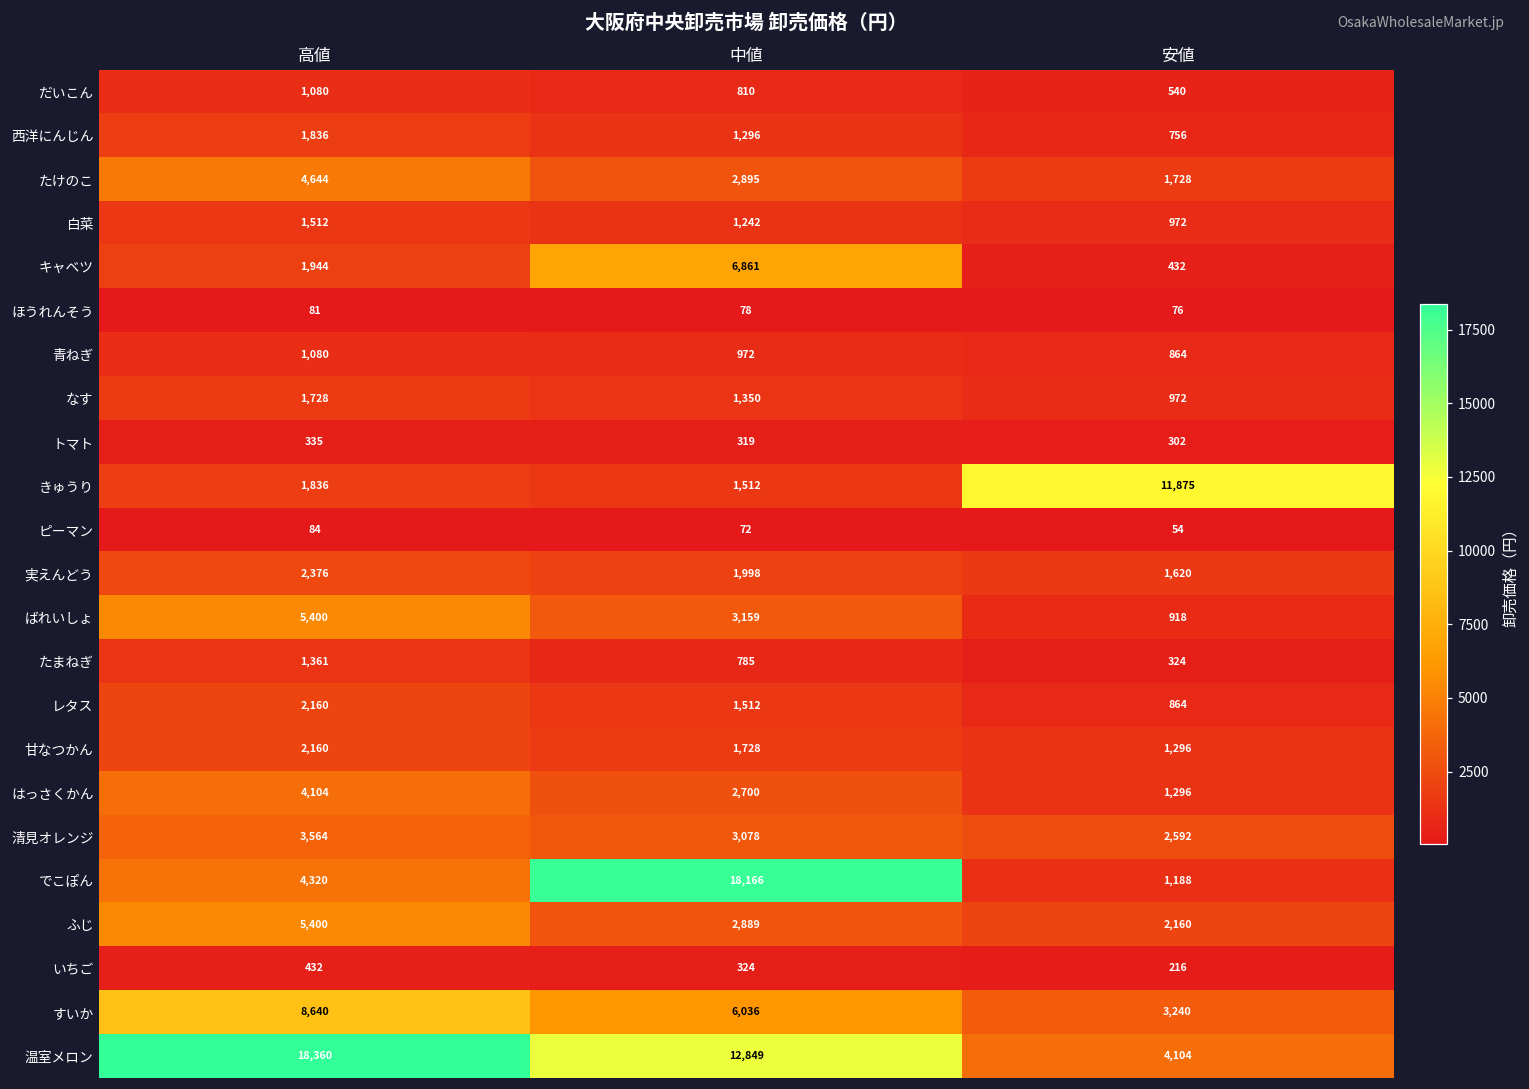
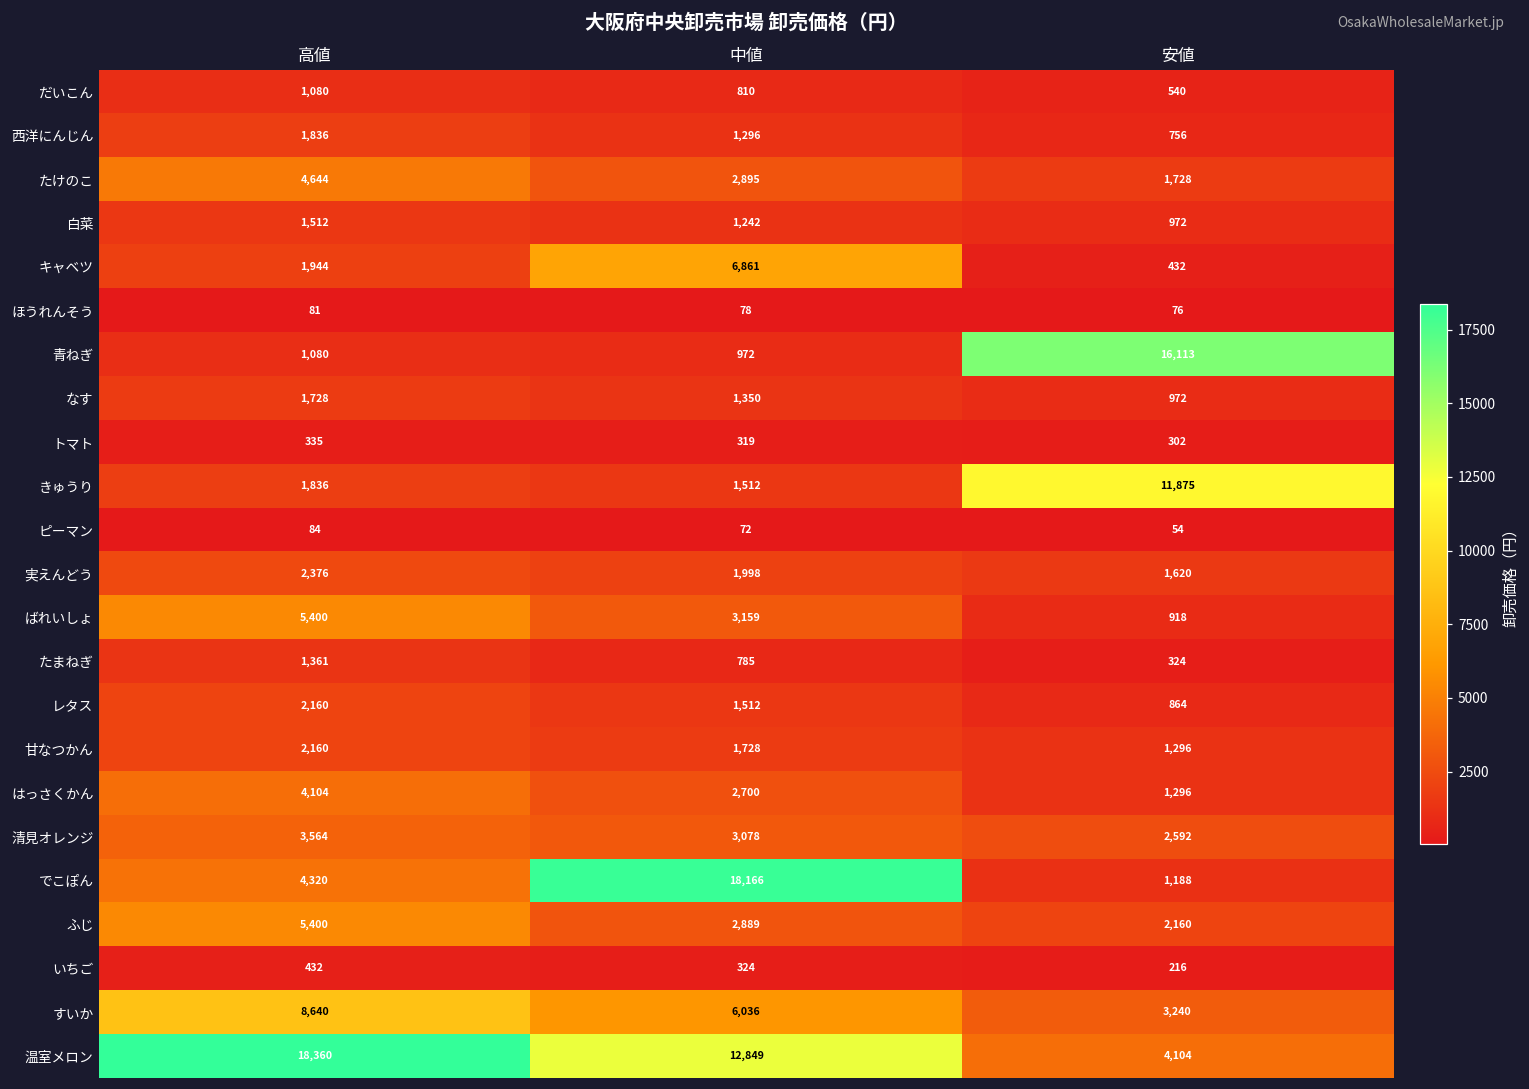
  {
    "だいこん": {
      "高値": "1,080",
      "中値": "810",
      "安値": "540"
    },
    "西洋にんじん": {
      "高値": "1,836",
      "中値": "1,296",
      "安値": "756"
    },
    "たけのこ": {
      "高値": "4,644",
      "中値": "2,895",
      "安値": "1,728"
    },
    "白菜": {
      "高値": "1,512",
      "中値": "1,242",
      "安値": "972"
    },
    "キャベツ": {
      "高値": "1,944",
      "中値": "6,861",
      "安値": "432"
    },
    "ほうれんそう": {
      "高値": "81",
      "中値": "78",
      "安値": "76"
    },
    "青ねぎ": {
      "高値": "1,080",
      "中値": "972",
-     "安値": "864"
+     "安値": "16,113"
    },
    "なす": {
      "高値": "1,728",
      "中値": "1,350",
      "安値": "972"
    },
    "トマト": {
      "高値": "335",
      "中値": "319",
      "安値": "302"
    },
    "きゅうり": {
      "高値": "1,836",
      "中値": "1,512",
      "安値": "11,875"
    },
    "ピーマン": {
      "高値": "84",
      "中値": "72",
      "安値": "54"
    },
    "実えんどう": {
      "高値": "2,376",
      "中値": "1,998",
      "安値": "1,620"
    },
    "ばれいしょ": {
      "高値": "5,400",
      "中値": "3,159",
      "安値": "918"
    },
    "たまねぎ": {
      "高値": "1,361",
      "中値": "785",
      "安値": "324"
    },
    "レタス": {
      "高値": "2,160",
      "中値": "1,512",
      "安値": "864"
    },
    "甘なつかん": {
      "高値": "2,160",
      "中値": "1,728",
      "安値": "1,296"
    },
    "はっさくかん": {
      "高値": "4,104",
      "中値": "2,700",
      "安値": "1,296"
    },
    "清見オレンジ": {
      "高値": "3,564",
      "中値": "3,078",
      "安値": "2,592"
    },
    "でこぽん": {
      "高値": "4,320",
      "中値": "18,166",
      "安値": "1,188"
    },
    "ふじ": {
      "高値": "5,400",
      "中値": "2,889",
      "安値": "2,160"
    },
    "いちご": {
      "高値": "432",
      "中値": "324",
      "安値": "216"
    },
    "すいか": {
      "高値": "8,640",
      "中値": "6,036",
      "安値": "3,240"
    },
    "温室メロン": {
      "高値": "18,360",
      "中値": "12,849",
      "安値": "4,104"
    }
  }
